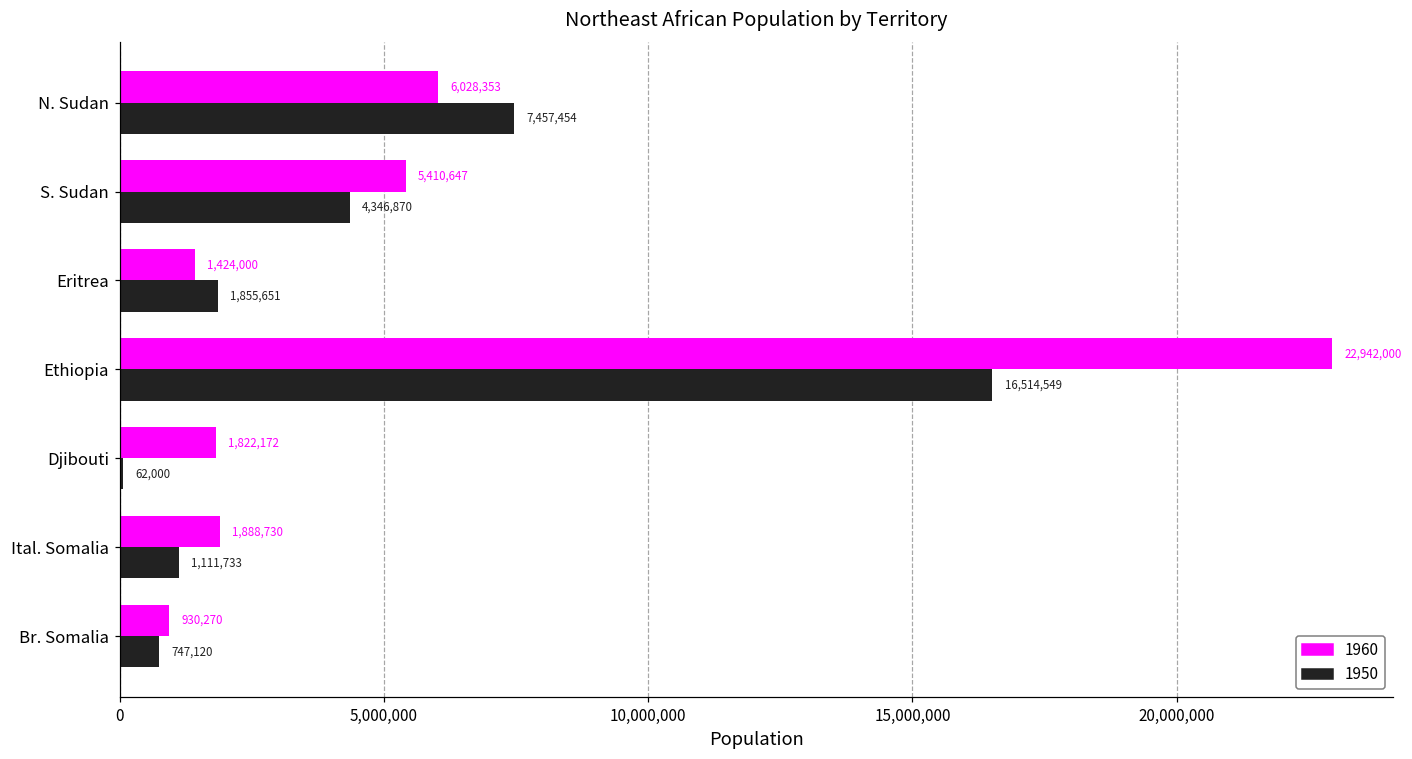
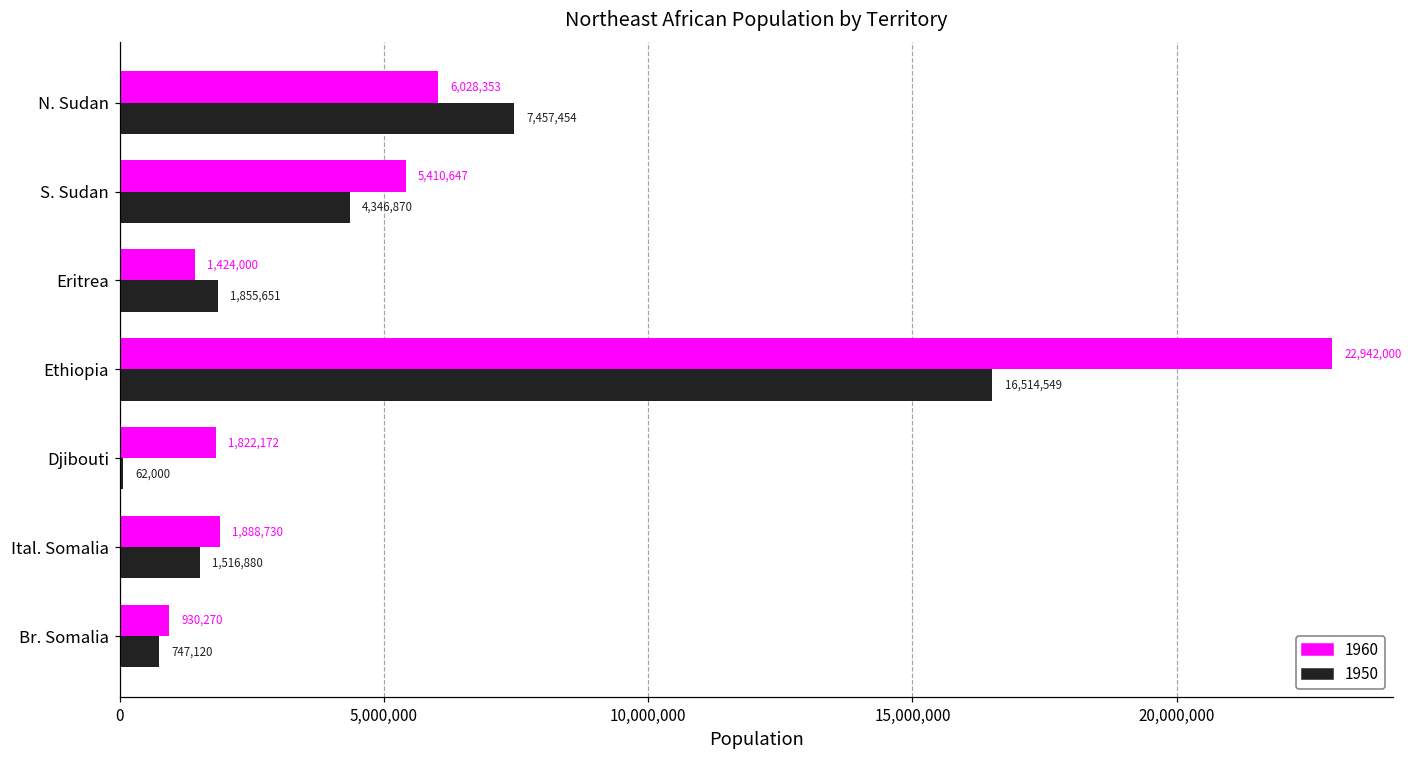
  {
    "1960": {
      "N. Sudan": "6,028,353",
      "S. Sudan": "5,410,647",
      "Eritrea": "1,424,000",
      "Ethiopia": "22,942,000",
      "Djibouti": "1,822,172",
      "Ital. Somalia": "1,888,730",
      "Br. Somalia": "930,270"
    },
    "1950": {
      "N. Sudan": "7,457,454",
      "S. Sudan": "4,346,870",
      "Eritrea": "1,855,651",
      "Ethiopia": "16,514,549",
      "Djibouti": "62,000",
-     "Ital. Somalia": "1,111,733",
+     "Ital. Somalia": "1,516,880",
      "Br. Somalia": "747,120"
    }
  }
